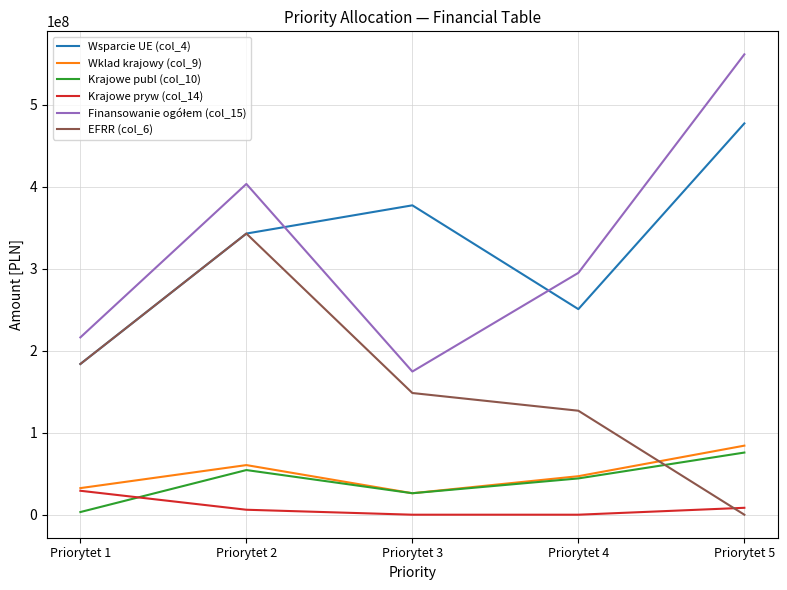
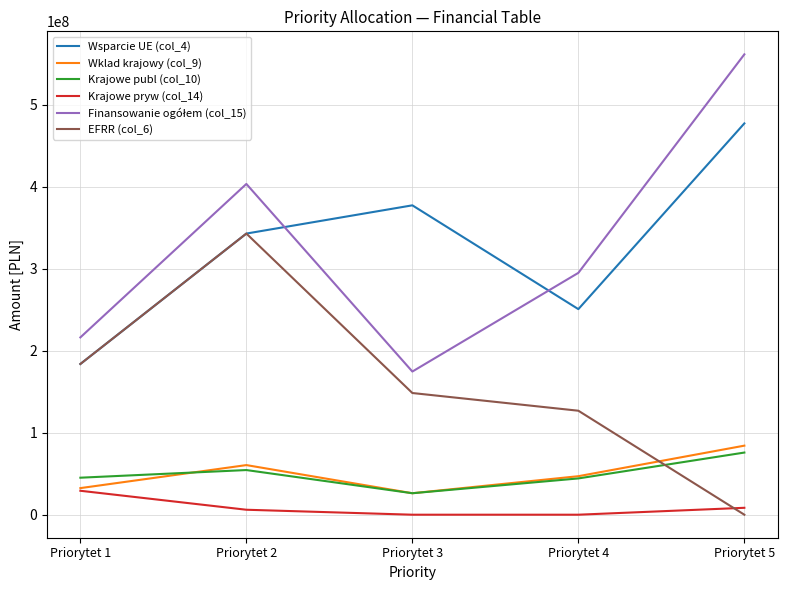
  {
    "Wsparcie UE (col_4)": {
      "Priorytet 3": 380000000,
      "Priorytet 4": 250000000,
      "Priorytet 5": 480000000
    },
    "Wklad krajowy (col_9)": {
      "Priorytet 1": 30000000,
      "Priorytet 2": 60000000,
      "Priorytet 5": 80000000
    },
    "Krajowe publ (col_10)": {
-     "Priorytet 1": 0,
+     "Priorytet 1": 50000000,
      "Priorytet 2": 50000000,
      "Priorytet 5": 80000000
    },
    "Krajowe pryw (col_14)": {
      "Priorytet 1": 30000000,
      "Priorytet 2": 10000000,
      "Priorytet 3": 0,
      "Priorytet 4": 0,
      "Priorytet 5": 10000000
    },
    "Finansowanie ogółem (col_15)": {
      "Priorytet 1": 220000000,
      "Priorytet 2": 400000000,
      "Priorytet 3": 170000000,
      "Priorytet 4": 290000000,
      "Priorytet 5": 560000000
    },
    "EFRR (col_6)": {
      "Priorytet 3": 150000000,
      "Priorytet 4": 130000000,
      "Priorytet 5": 0
    }
  }
